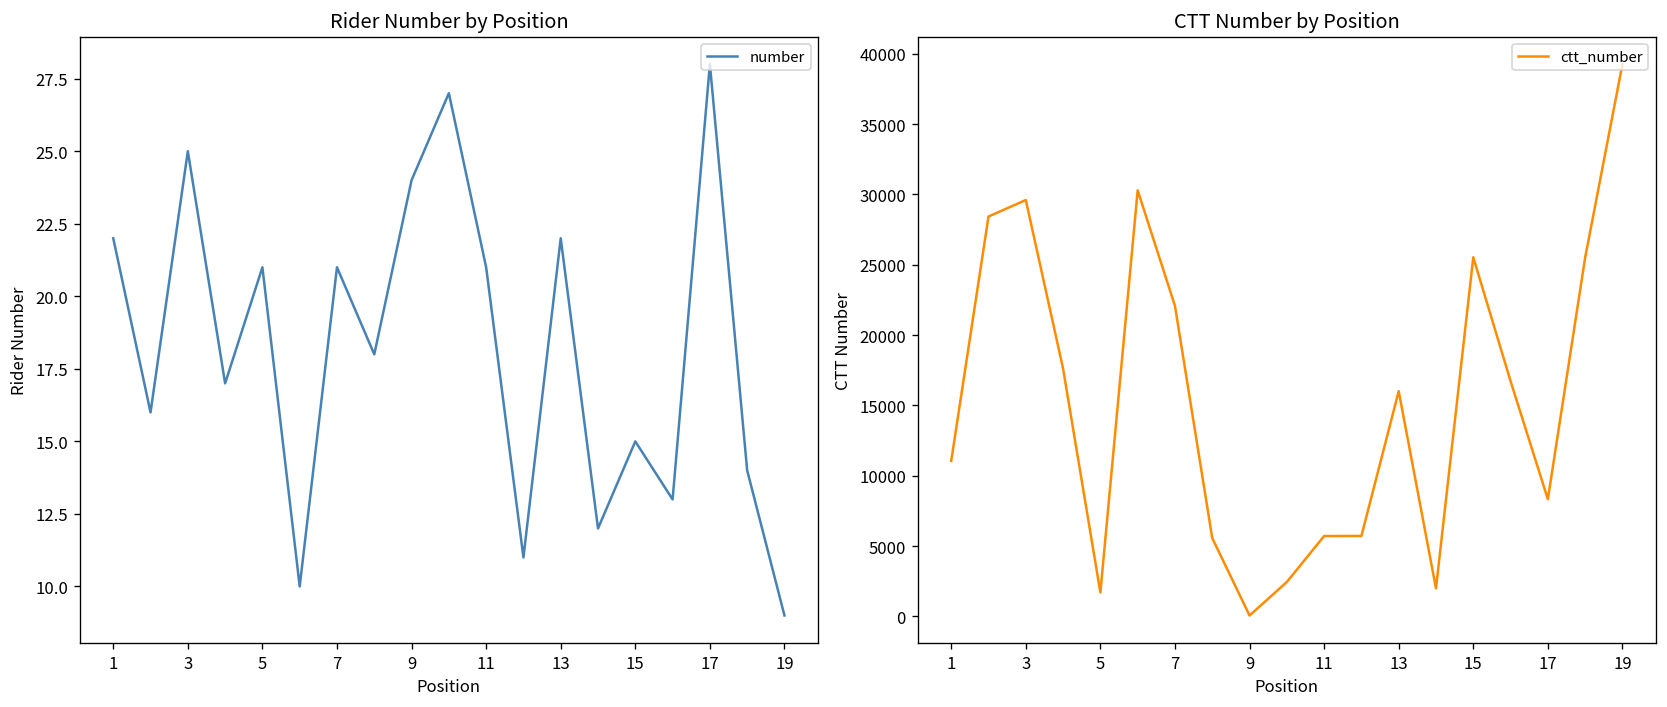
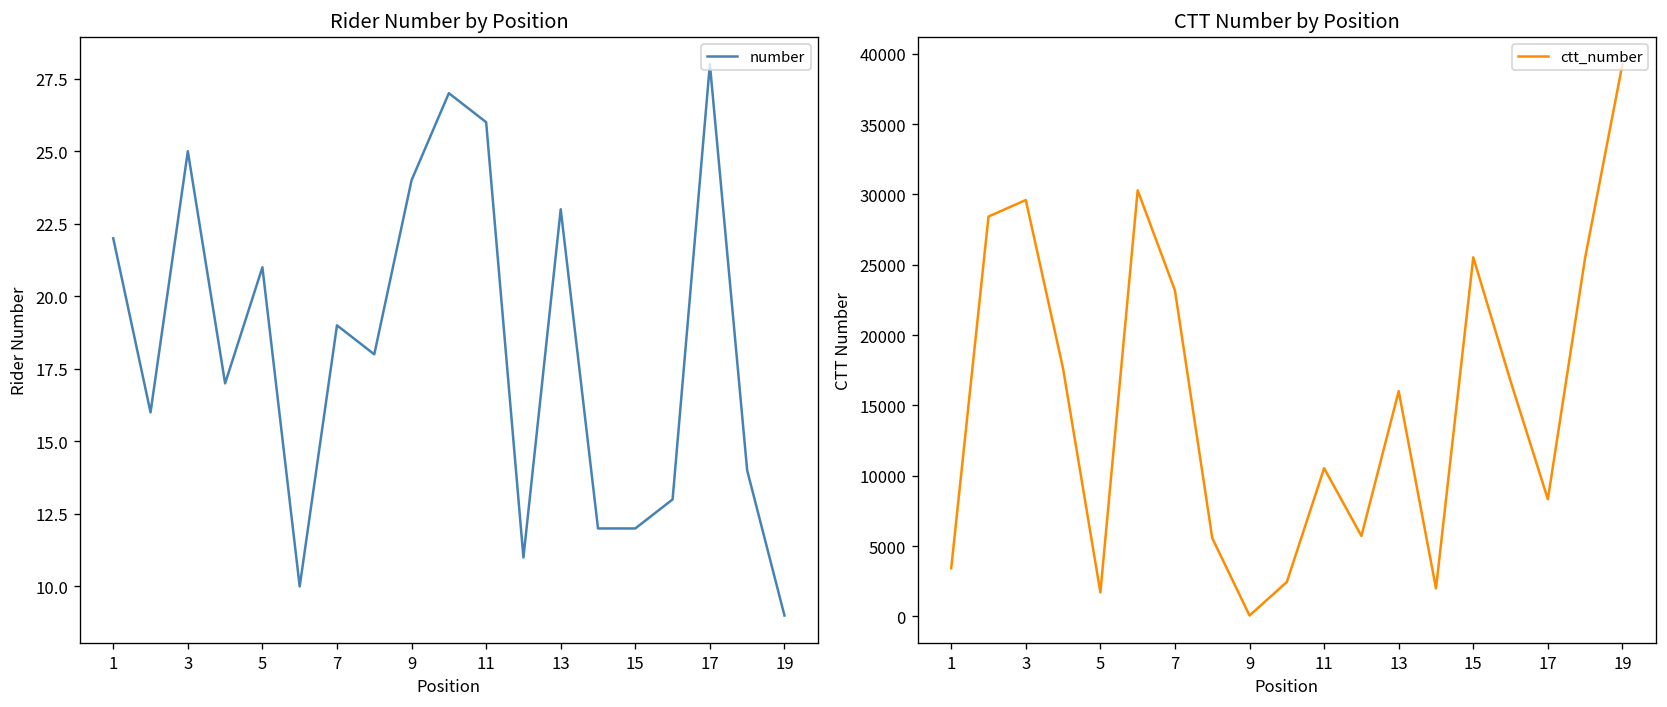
  {
    "Rider Number by Position": {
      "1": 22,
      "3": 25,
      "5": 21,
-     "7": 21,
+     "7": 19,
      "9": 24,
-     "11": 21,
-     "13": 22,
-     "15": 15,
+     "11": 26,
+     "13": 23,
+     "15": 12,
      "19": 9
    },
    "CTT Number by Position": {
-     "1": 11100,
+     "1": 3400,
      "3": 29600,
      "5": 1700,
-     "7": 22100,
+     "7": 23200,
      "9": 100,
-     "11": 5700,
+     "11": 10500,
      "13": 16000,
      "15": 25500,
      "17": 8300
    }
  }
